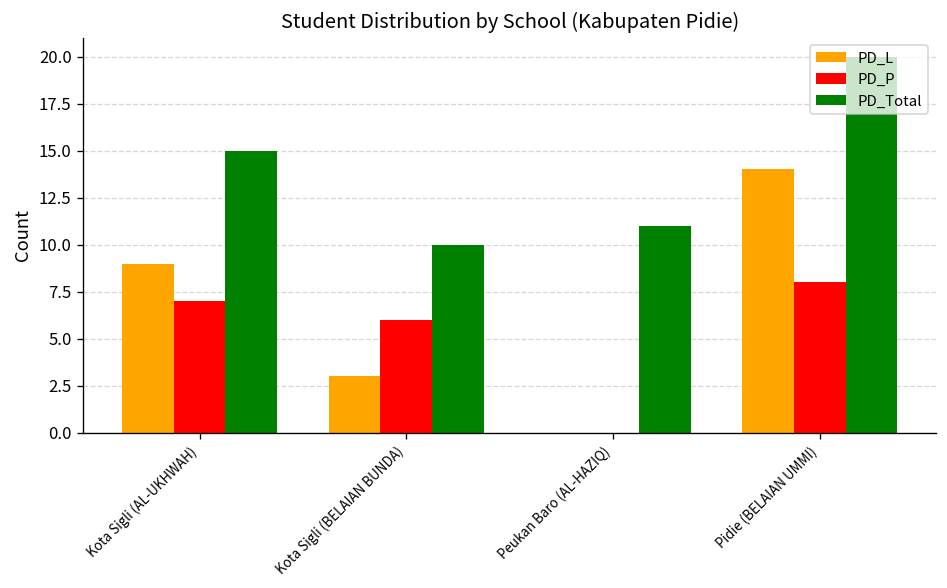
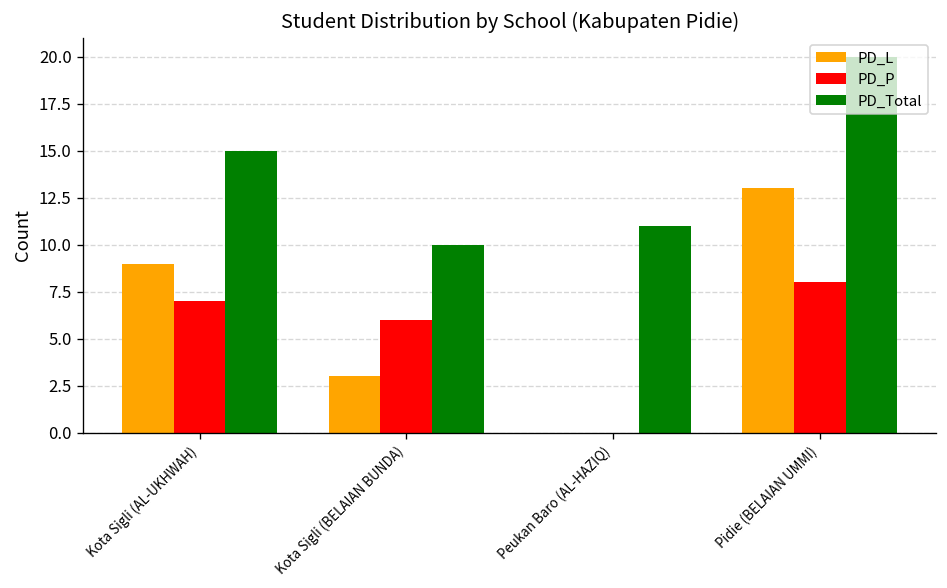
  {
    "PD_L": {
      "Kota Sigli (AL-UKHWAH)": 9,
      "Kota Sigli (BELAIAN BUNDA)": 3,
      "Peukan Baro (AL-HAZIQ)": 0,
-     "Pidie (BELAIAN UMMI)": 14
+     "Pidie (BELAIAN UMMI)": 13
    },
    "PD_P": {
      "Kota Sigli (AL-UKHWAH)": 7,
      "Kota Sigli (BELAIAN BUNDA)": 6,
      "Peukan Baro (AL-HAZIQ)": 0,
      "Pidie (BELAIAN UMMI)": 8
    },
    "PD_Total": {
      "Kota Sigli (AL-UKHWAH)": 15,
      "Kota Sigli (BELAIAN BUNDA)": 10,
      "Peukan Baro (AL-HAZIQ)": 11
    }
  }
